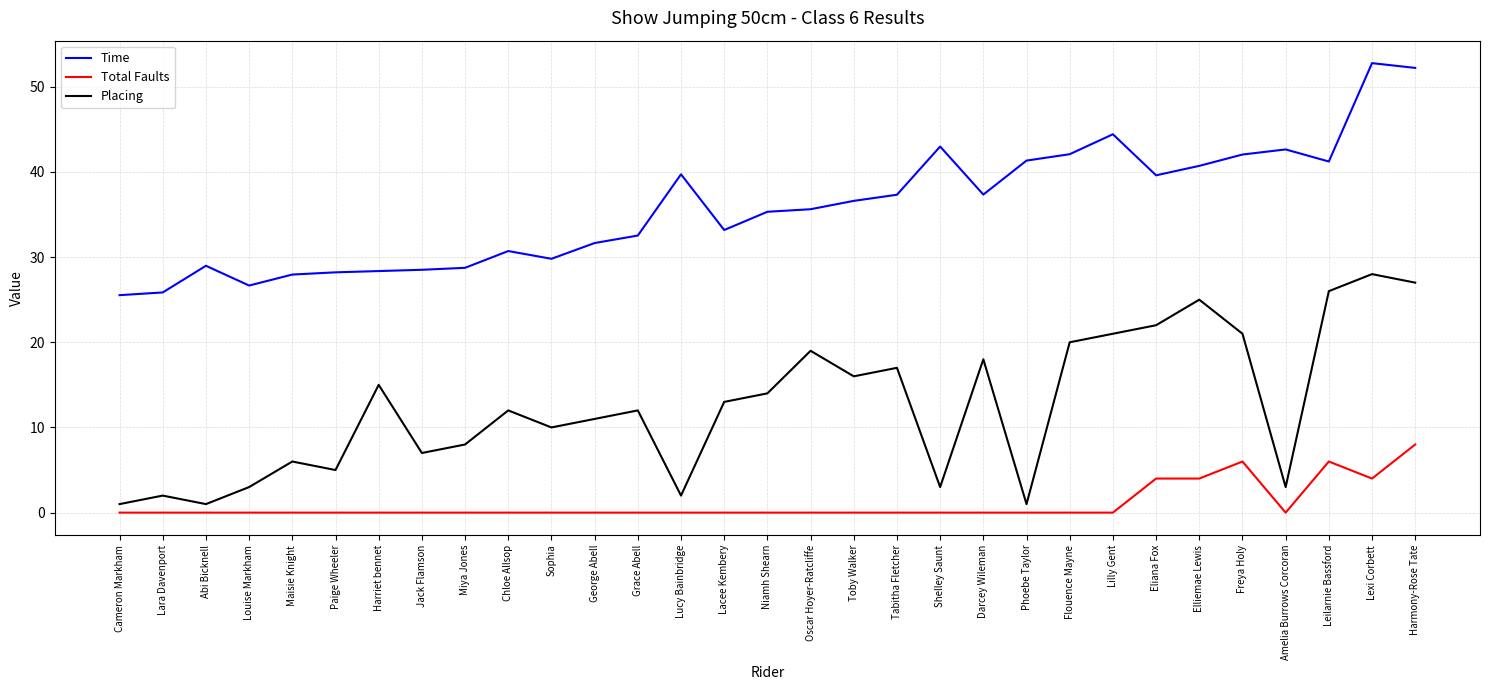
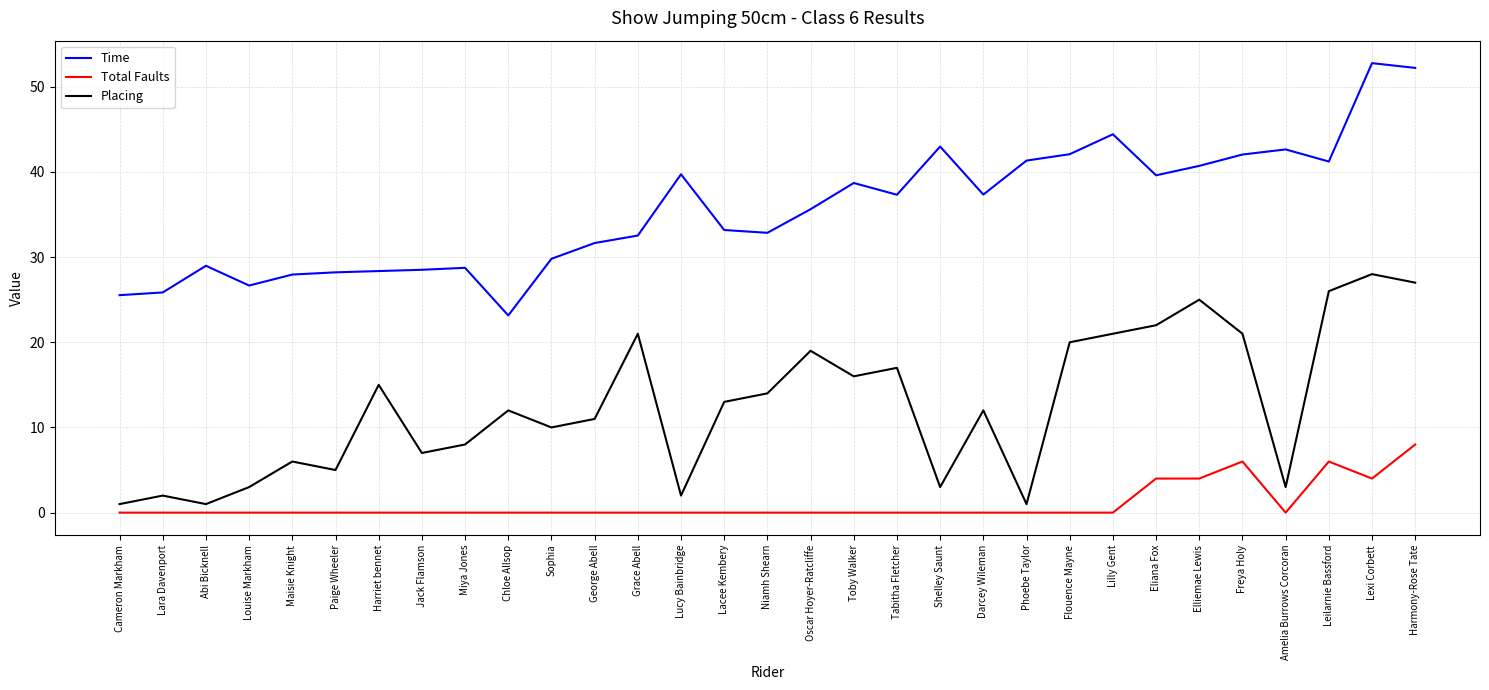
  {
    "Time": {
      "Cameron Markham": 26,
      "Lara Davenport": 26,
      "Abi Bicknell": 29,
      "Louise Markham": 27,
      "Maisie Knight": 28,
      "Paige Wheeler": 28,
      "Harriet bennet": 28,
      "Jack Flamson": 29,
      "Miya Jones": 29,
-     "Chloe Allsop": 31,
+     "Chloe Allsop": 23,
      "Sophia": 30,
      "George Abell": 32,
      "Grace Abell": 33,
      "Lucy Bainbridge": 40,
      "Lacee Kembery": 33,
-     "Niamh Shearn": 35,
+     "Niamh Shearn": 33,
      "Oscar Hoyer-Ratcliffe": 36,
-     "Toby Walker": 37,
+     "Toby Walker": 39,
      "Tabitha Fletcher": 37,
      "Shelley Saunt": 43,
      "Darcey Wileman": 37,
      "Phoebe Taylor": 41,
      "Flouence Mayne": 42,
      "Lilly Gent": 44,
      "Eliana Fox": 40,
      "Elliemae Lewis": 41,
      "Freya Holy": 42,
      "Amelia Burrows Corcoran": 43,
      "Leilarnie Bassford": 41,
      "Lexi Corbett": 53,
      "Harmony-Rose Tate": 52
    },
    "Total Faults": {
      "Cameron Markham": 0,
      "Lara Davenport": 0,
      "Abi Bicknell": 0,
      "Louise Markham": 0,
      "Maisie Knight": 0,
      "Paige Wheeler": 0,
      "Harriet bennet": 0,
      "Jack Flamson": 0,
      "Miya Jones": 0,
      "Chloe Allsop": 0,
      "Sophia": 0,
      "George Abell": 0,
      "Grace Abell": 0,
      "Lucy Bainbridge": 0,
      "Lacee Kembery": 0,
      "Niamh Shearn": 0,
      "Oscar Hoyer-Ratcliffe": 0,
      "Toby Walker": 0,
      "Tabitha Fletcher": 0,
      "Shelley Saunt": 0,
      "Darcey Wileman": 0,
      "Phoebe Taylor": 0,
      "Flouence Mayne": 0,
      "Lilly Gent": 0,
      "Eliana Fox": 4,
      "Elliemae Lewis": 4,
      "Freya Holy": 6,
      "Amelia Burrows Corcoran": 0,
      "Leilarnie Bassford": 6,
      "Lexi Corbett": 4,
      "Harmony-Rose Tate": 8
    },
    "Placing": {
      "Cameron Markham": 1,
      "Lara Davenport": 2,
      "Abi Bicknell": 1,
      "Louise Markham": 3,
      "Maisie Knight": 6,
      "Paige Wheeler": 5,
      "Harriet bennet": 15,
      "Jack Flamson": 7,
      "Miya Jones": 8,
      "Chloe Allsop": 12,
      "Sophia": 10,
      "George Abell": 11,
-     "Grace Abell": 12,
+     "Grace Abell": 21,
      "Lucy Bainbridge": 2,
      "Lacee Kembery": 13,
      "Niamh Shearn": 14,
      "Oscar Hoyer-Ratcliffe": 19,
      "Toby Walker": 16,
      "Tabitha Fletcher": 17,
      "Shelley Saunt": 3,
-     "Darcey Wileman": 18,
+     "Darcey Wileman": 12,
      "Phoebe Taylor": 1,
      "Flouence Mayne": 20,
      "Lilly Gent": 21,
      "Eliana Fox": 22,
      "Elliemae Lewis": 25,
      "Freya Holy": 21,
      "Amelia Burrows Corcoran": 3,
      "Leilarnie Bassford": 26,
      "Lexi Corbett": 28,
      "Harmony-Rose Tate": 27
    }
  }
